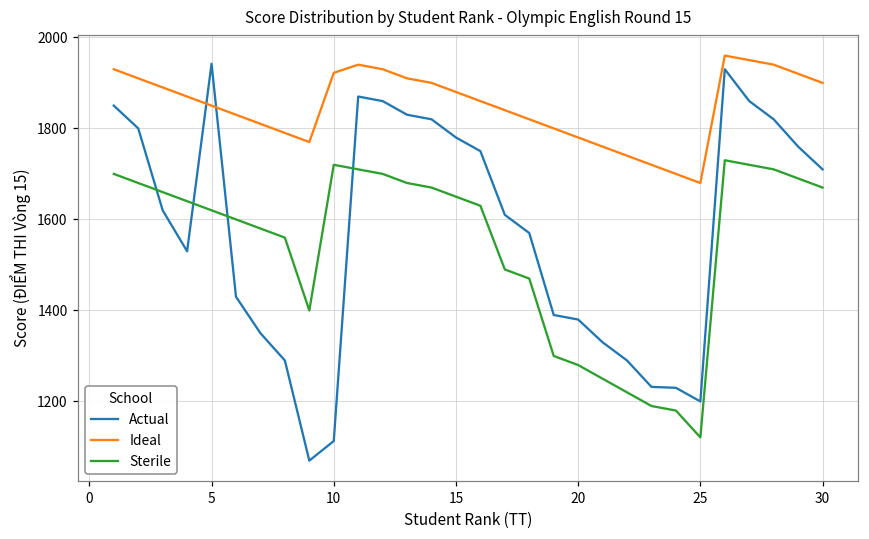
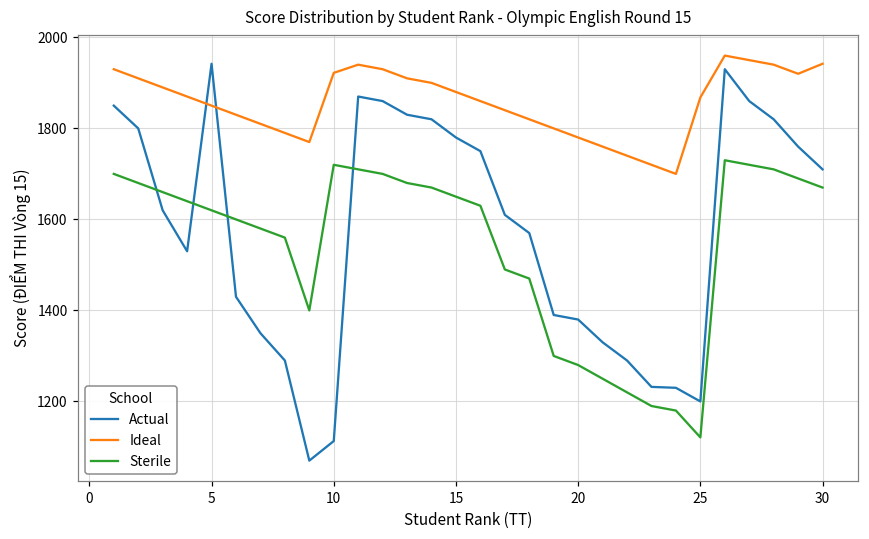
  {
    "Actual": {
      "5": 1940,
      "10": 1110,
      "15": 1780,
      "20": 1380,
      "25": 1200,
      "30": 1710
    },
    "Ideal": {
      "5": 1850,
      "10": 1920,
      "15": 1880,
      "20": 1780,
-     "25": 1680,
-     "30": 1900
+     "25": 1870,
+     "30": 1940
    },
    "Sterile": {
      "5": 1620,
      "10": 1720,
      "15": 1650,
      "20": 1280,
      "25": 1120,
      "30": 1670
    }
  }
